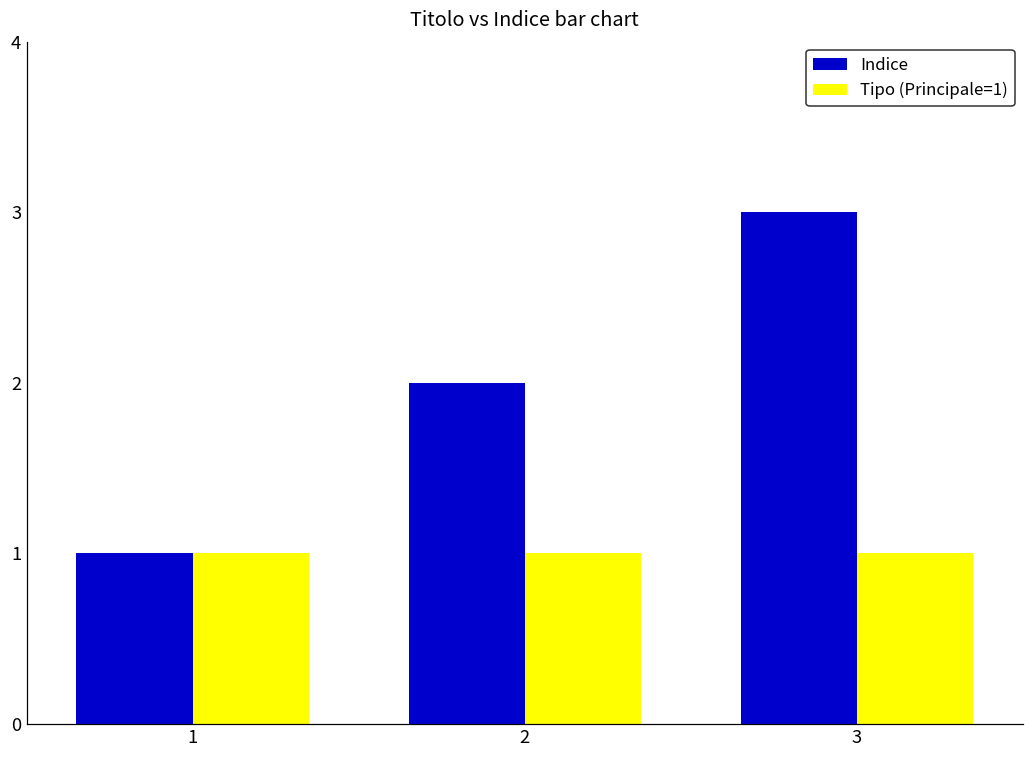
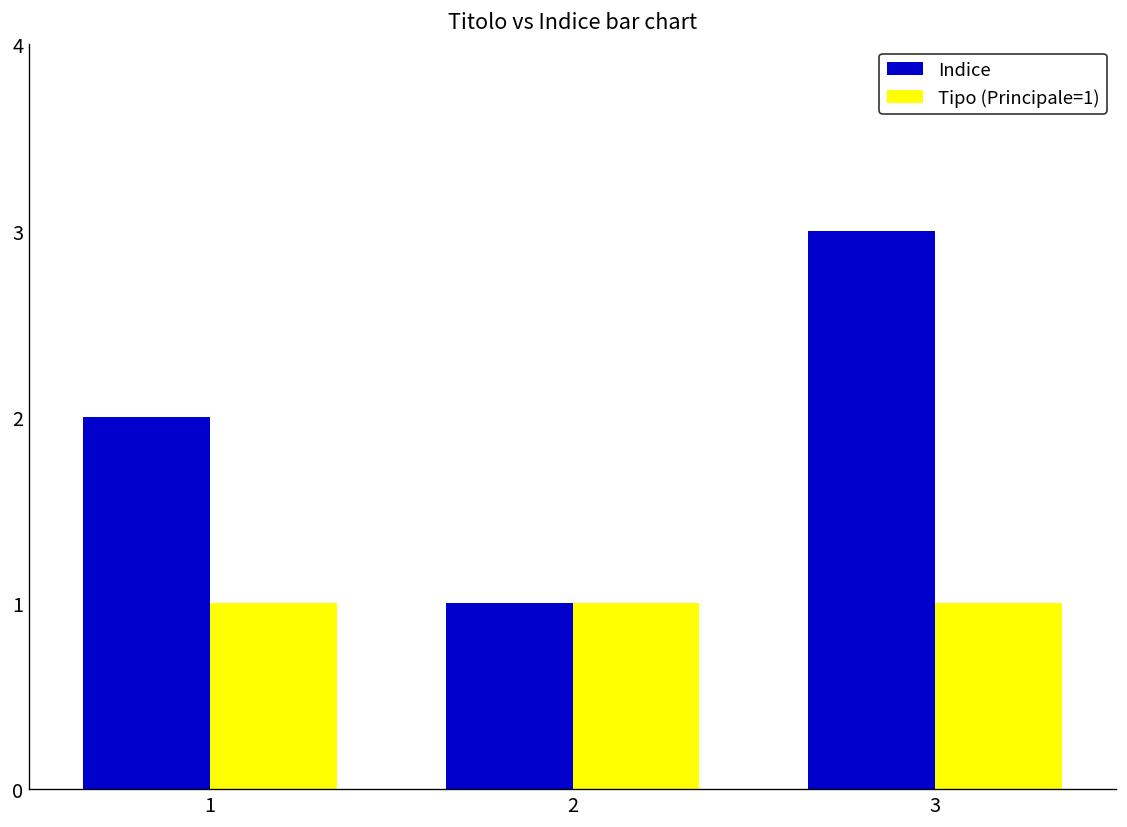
  {
    "Indice": {
-     "1": 1,
-     "2": 2,
+     "1": 2,
+     "2": 1,
      "3": 3
    },
    "Tipo (Principale=1)": {
      "1": 1,
      "2": 1,
      "3": 1
    }
  }
